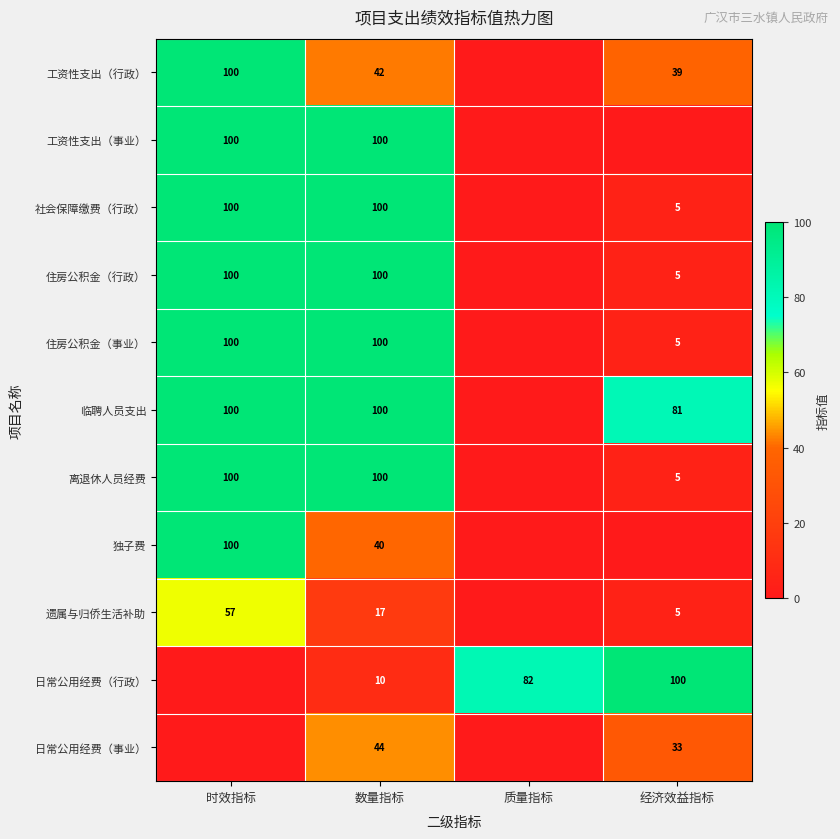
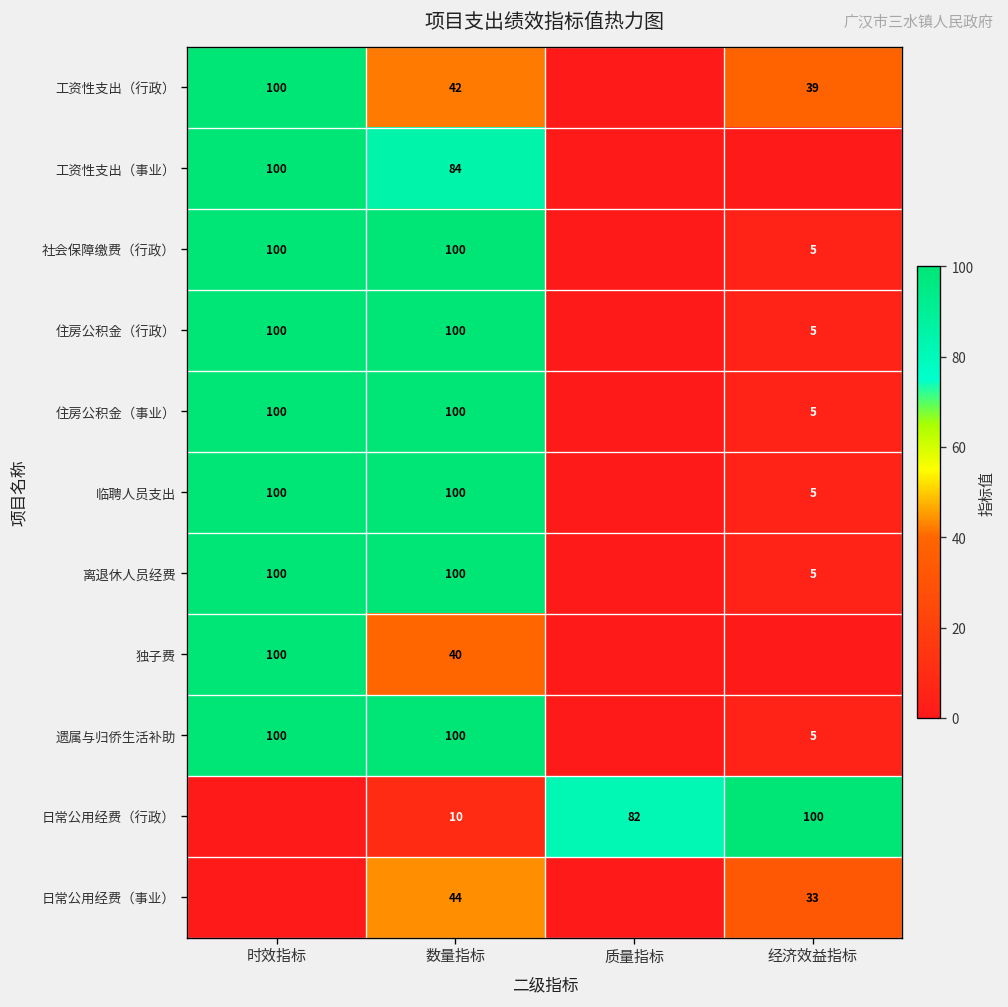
  {
    "工资性支出（行政）": {
      "时效指标": 100,
      "数量指标": 42,
      "经济效益指标": 39
    },
    "工资性支出（事业）": {
      "时效指标": 100,
-     "数量指标": 100
+     "数量指标": 84
    },
    "社会保障缴费（行政）": {
      "时效指标": 100,
      "数量指标": 100,
      "经济效益指标": 5
    },
    "住房公积金（行政）": {
      "时效指标": 100,
      "数量指标": 100,
      "经济效益指标": 5
    },
    "住房公积金（事业）": {
      "时效指标": 100,
      "数量指标": 100,
      "经济效益指标": 5
    },
    "临聘人员支出": {
      "时效指标": 100,
      "数量指标": 100,
-     "经济效益指标": 81
+     "经济效益指标": 5
    },
    "离退休人员经费": {
      "时效指标": 100,
      "数量指标": 100,
      "经济效益指标": 5
    },
    "独子费": {
      "时效指标": 100,
      "数量指标": 40
    },
    "遗属与归侨生活补助": {
-     "时效指标": 57,
-     "数量指标": 17,
+     "时效指标": 100,
+     "数量指标": 100,
      "经济效益指标": 5
    },
    "日常公用经费（行政）": {
      "数量指标": 10,
      "质量指标": 82,
      "经济效益指标": 100
    },
    "日常公用经费（事业）": {
      "数量指标": 44,
      "经济效益指标": 33
    }
  }
